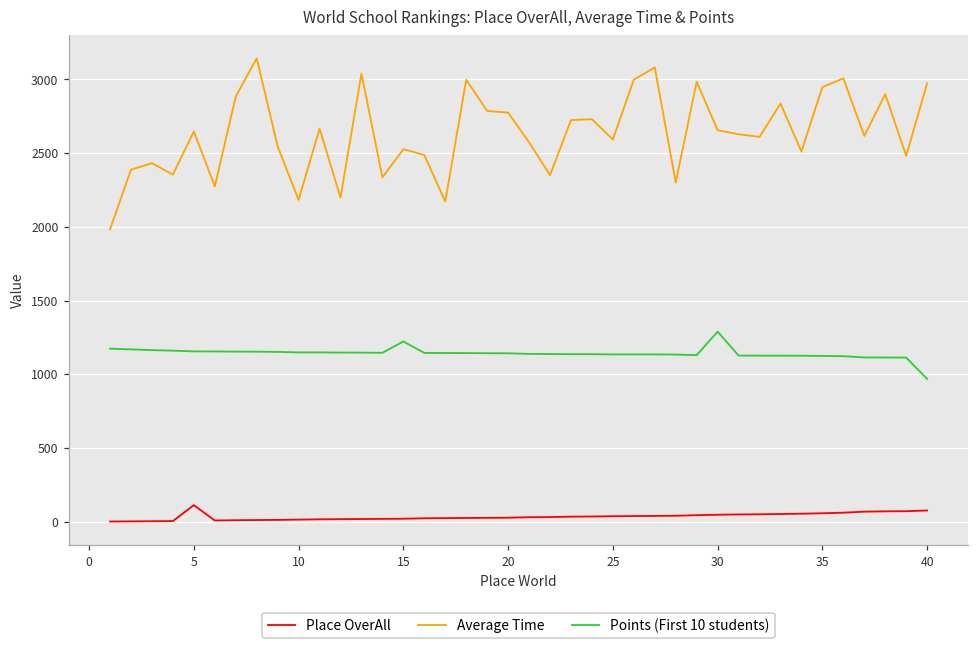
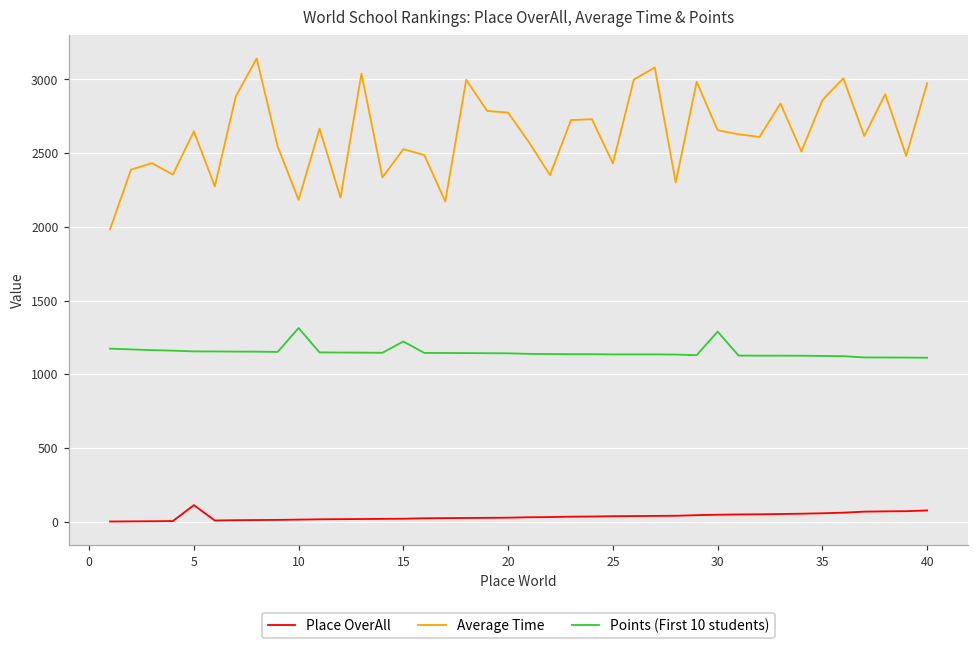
  {
    "Place OverAll": {
      "5": 110,
      "10": 10,
      "15": 20,
      "20": 30,
      "25": 40,
      "30": 50,
      "35": 60,
      "40": 80
    },
    "Average Time": {
      "5": 2650,
      "10": 2180,
      "15": 2530,
      "20": 2770,
-     "25": 2590,
+     "25": 2430,
      "30": 2660,
-     "35": 2950,
+     "35": 2860,
      "40": 2970
    },
    "Points (First 10 students)": {
      "5": 1160,
-     "10": 1150,
+     "10": 1310,
      "15": 1220,
      "20": 1140,
      "25": 1130,
      "30": 1290,
      "35": 1120,
-     "40": 970
+     "40": 1110
    }
  }
